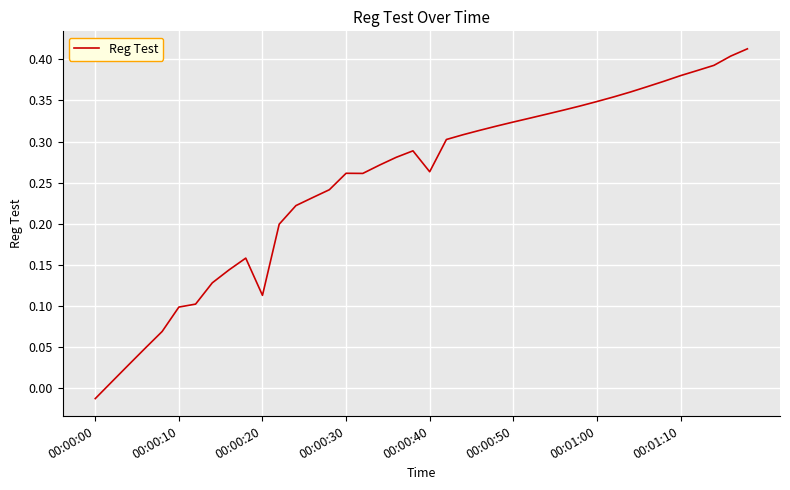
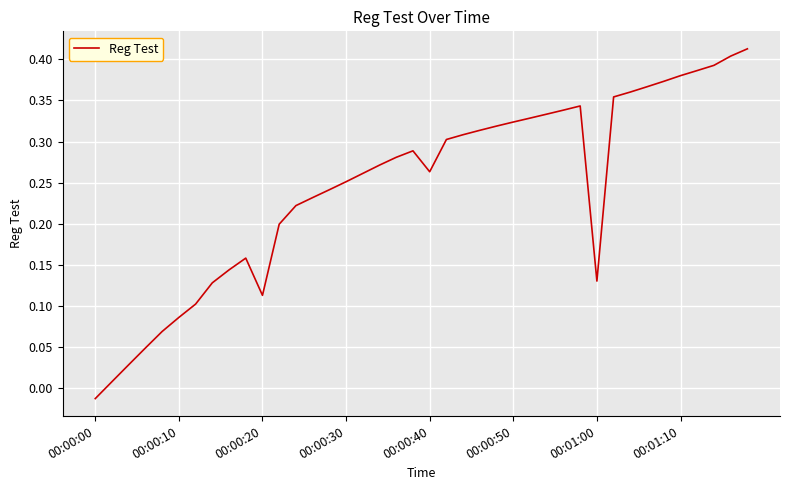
  {
    "00:00:00": -0.01,
-   "00:00:10": 0.10,
+   "00:00:10": 0.09,
    "00:00:20": 0.11,
-   "00:00:30": 0.26,
+   "00:00:30": 0.25,
    "00:00:40": 0.26,
    "00:00:50": 0.32,
-   "00:01:00": 0.35,
+   "00:01:00": 0.13,
    "00:01:10": 0.38
  }
